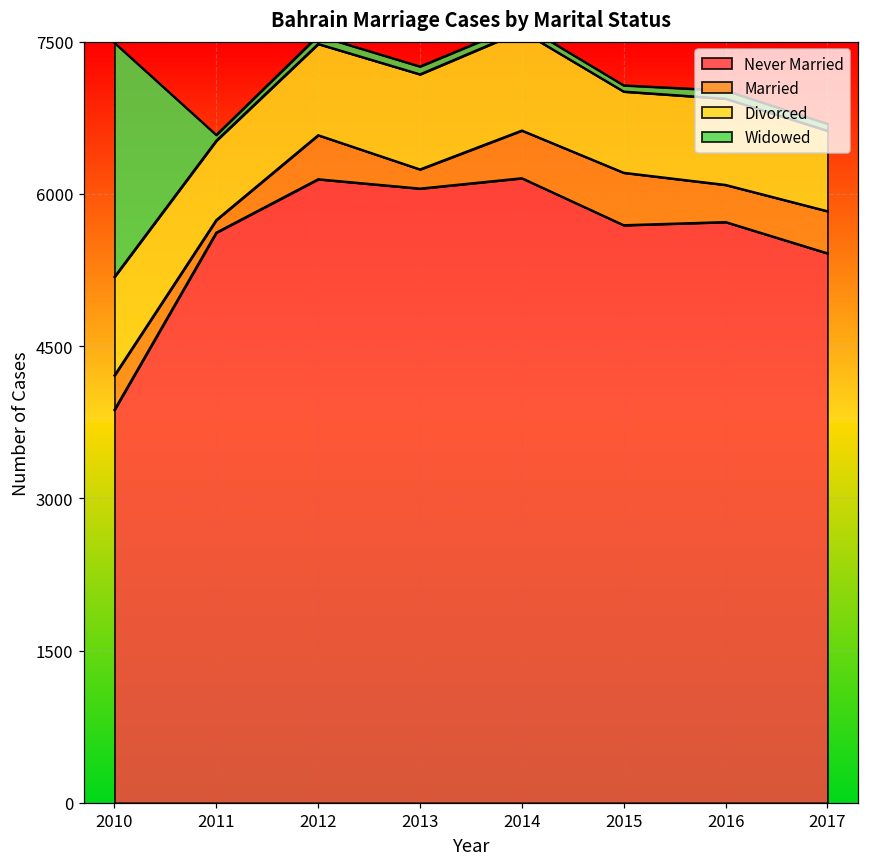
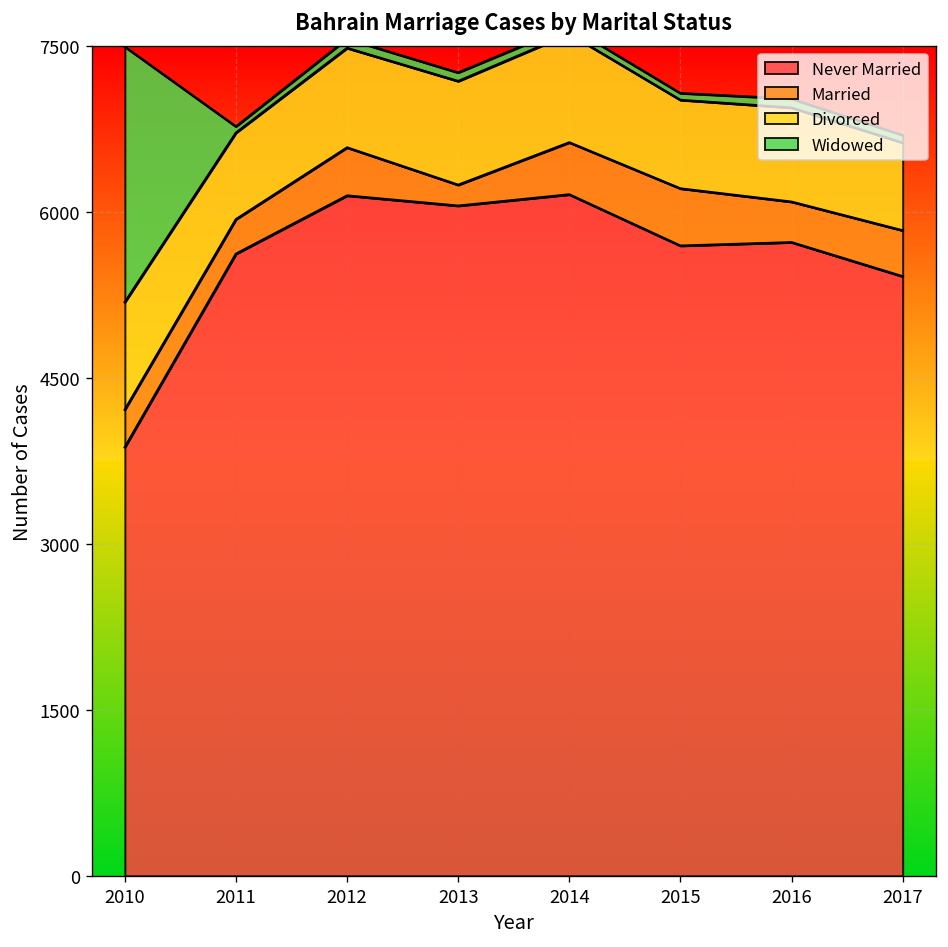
  {
    "Never Married": {
      "2010": 3900,
      "2011": 5600,
      "2012": 6100,
      "2013": 6100,
      "2014": 6200,
      "2015": 5700,
      "2016": 5700,
      "2017": 5400
    },
    "Married": {
      "2010": 300,
-     "2011": 100,
+     "2011": 300,
      "2012": 400,
      "2013": 200,
      "2014": 500,
      "2015": 500,
      "2016": 400,
      "2017": 400
    },
    "Divorced": {
      "2010": 1000,
      "2011": 800,
      "2012": 900,
      "2013": 900,
      "2015": 800
    },
    "Widowed": {
      "2010": 2300,
      "2011": 100,
      "2013": 100,
      "2015": 100
    }
  }
